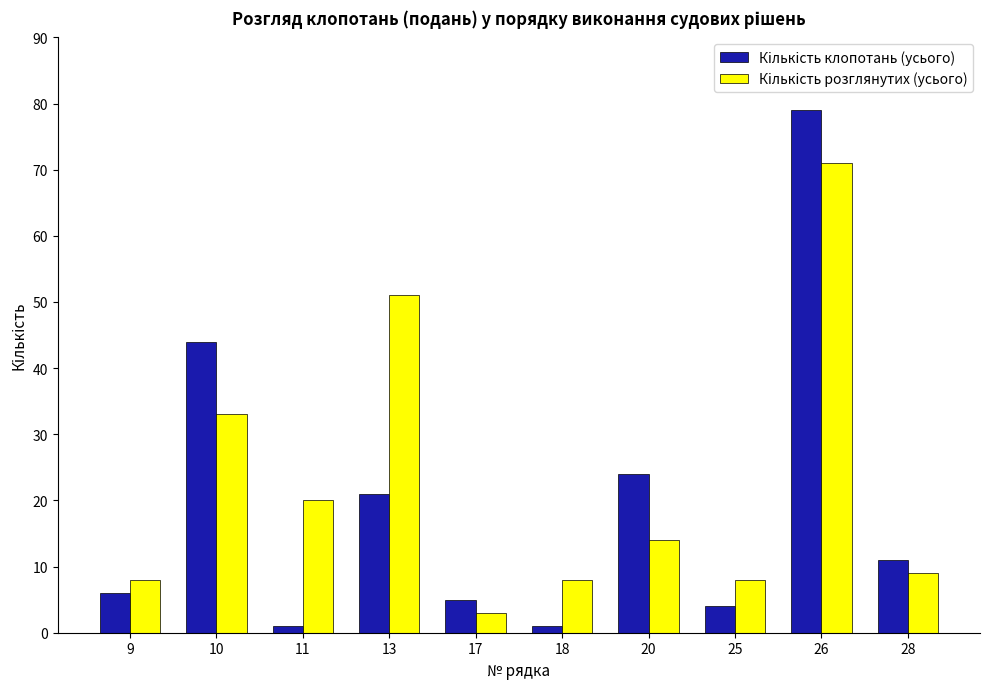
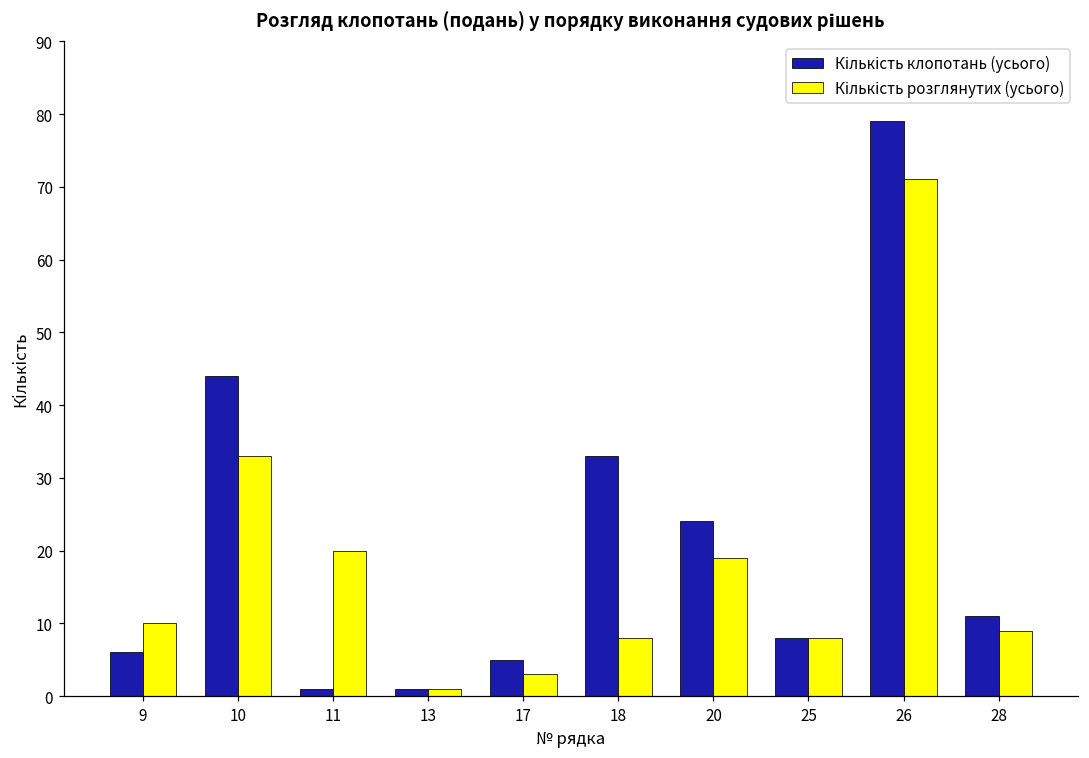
  {
    "Кількість клопотань (усього)": {
      "9": 6,
      "10": 44,
      "11": 1,
-     "13": 21,
+     "13": 1,
      "17": 5,
-     "18": 1,
+     "18": 33,
      "20": 24,
-     "25": 4,
+     "25": 8,
      "26": 79,
      "28": 11
    },
    "Кількість розглянутих (усього)": {
-     "9": 8,
+     "9": 10,
      "10": 33,
      "11": 20,
-     "13": 51,
+     "13": 1,
      "17": 3,
      "18": 8,
-     "20": 14,
+     "20": 19,
      "25": 8,
      "26": 71,
      "28": 9
    }
  }
